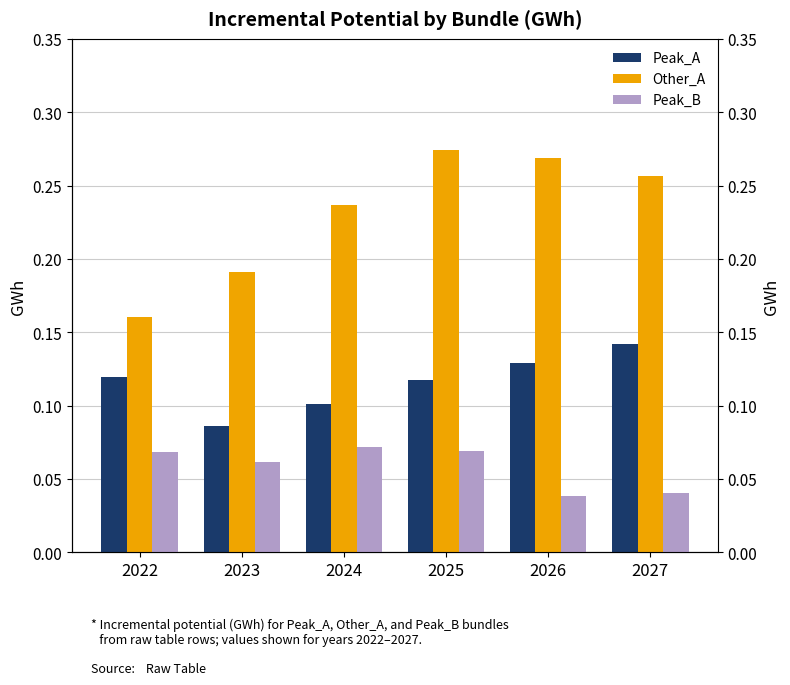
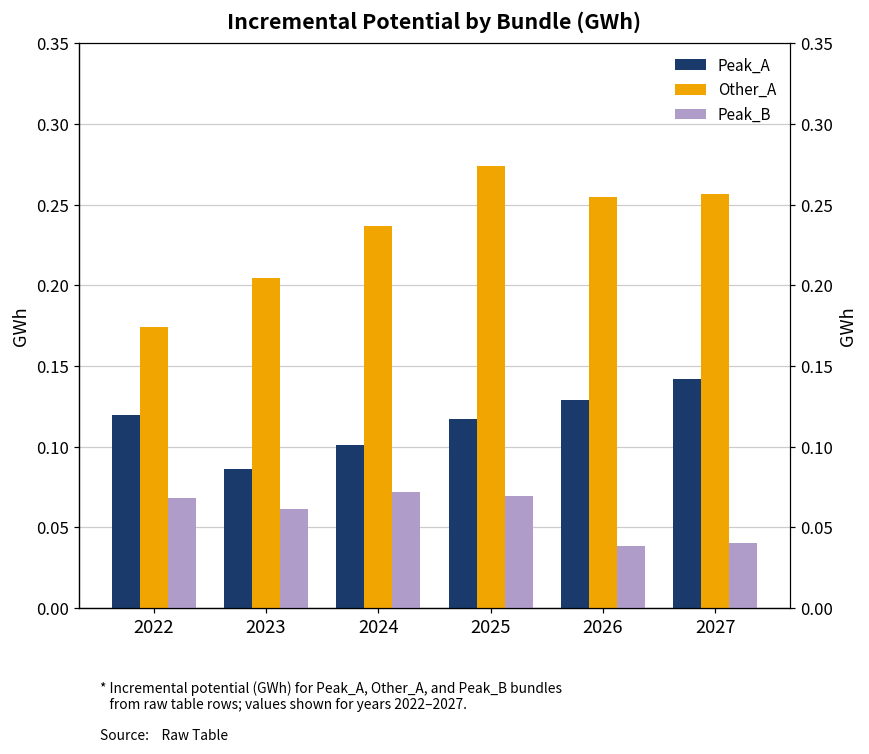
  {
    "Peak_A": {
      "2022": 0.120,
      "2023": 0.086,
      "2024": 0.101,
      "2025": 0.117,
      "2026": 0.129,
      "2027": 0.142
    },
    "Other_A": {
-     "2022": 0.161,
-     "2023": 0.191,
+     "2022": 0.174,
+     "2023": 0.205,
      "2024": 0.236,
      "2025": 0.274,
-     "2026": 0.269,
+     "2026": 0.254,
      "2027": 0.256
    },
    "Peak_B": {
      "2022": 0.068,
      "2023": 0.061,
      "2024": 0.072,
      "2025": 0.069,
      "2026": 0.038,
      "2027": 0.040
    }
  }
